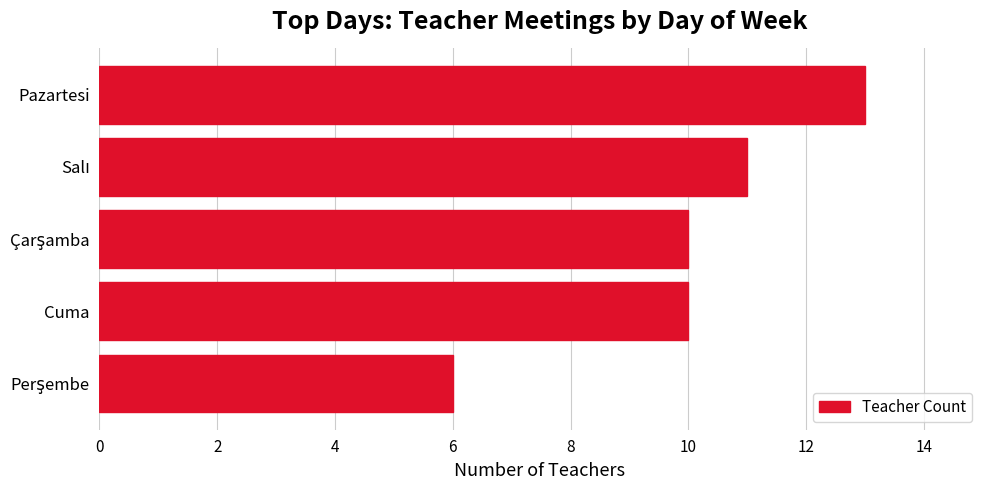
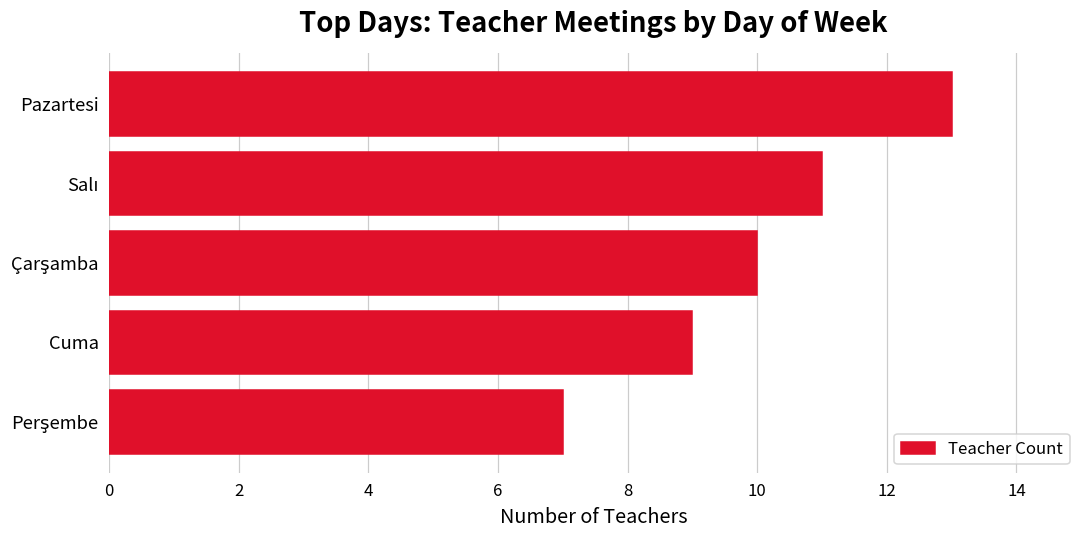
  {
    "Pazartesi": 13,
    "Salı": 11,
    "Çarşamba": 10,
-   "Cuma": 10,
-   "Perşembe": 6
+   "Cuma": 9,
+   "Perşembe": 7
  }
